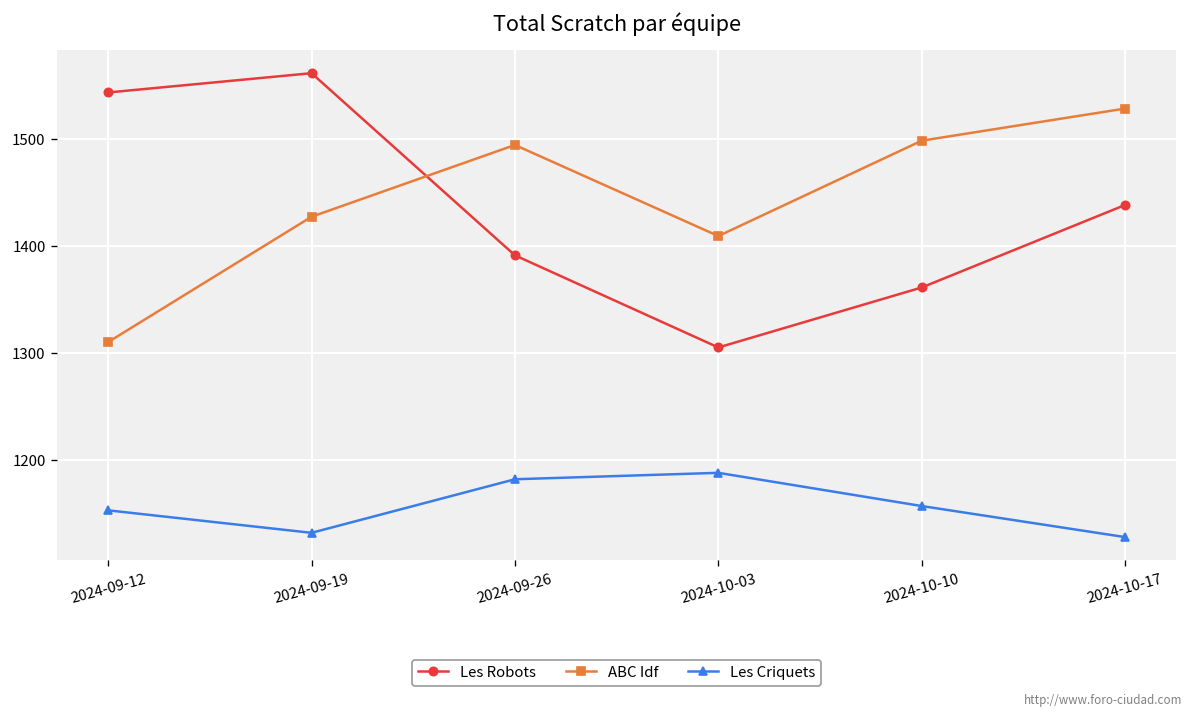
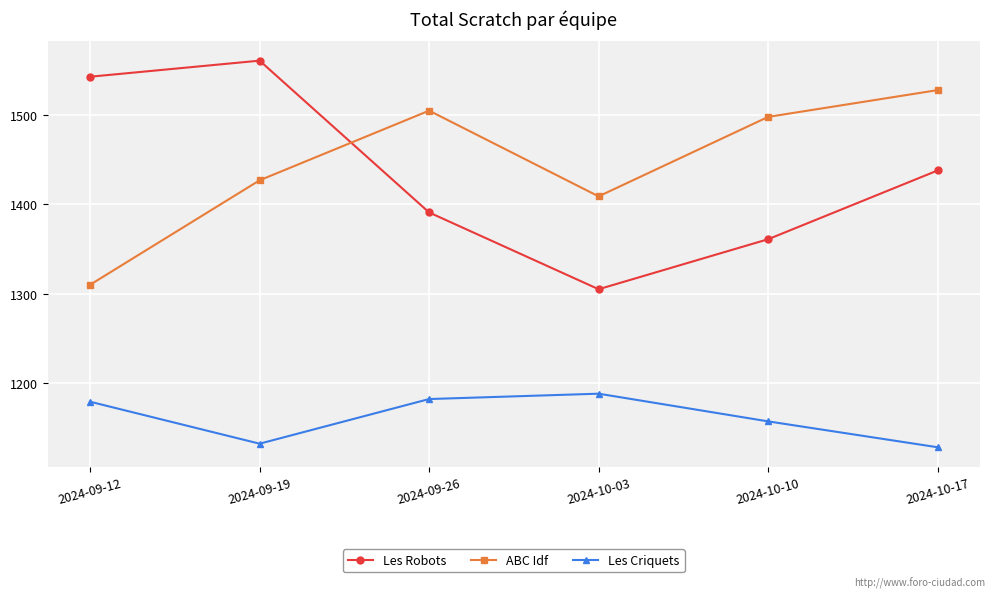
  {
    "Les Robots": {
      "2024-09-12": 1540,
      "2024-09-19": 1560,
      "2024-09-26": 1390,
      "2024-10-03": 1310,
      "2024-10-10": 1360,
      "2024-10-17": 1440
    },
    "ABC Idf": {
      "2024-09-12": 1310,
      "2024-09-19": 1430,
-     "2024-09-26": 1490,
+     "2024-09-26": 1510,
      "2024-10-03": 1410,
      "2024-10-10": 1500,
      "2024-10-17": 1530
    },
    "Les Criquets": {
-     "2024-09-12": 1150,
+     "2024-09-12": 1180,
      "2024-09-19": 1130,
      "2024-09-26": 1180,
      "2024-10-03": 1190,
      "2024-10-10": 1160,
      "2024-10-17": 1130
    }
  }
